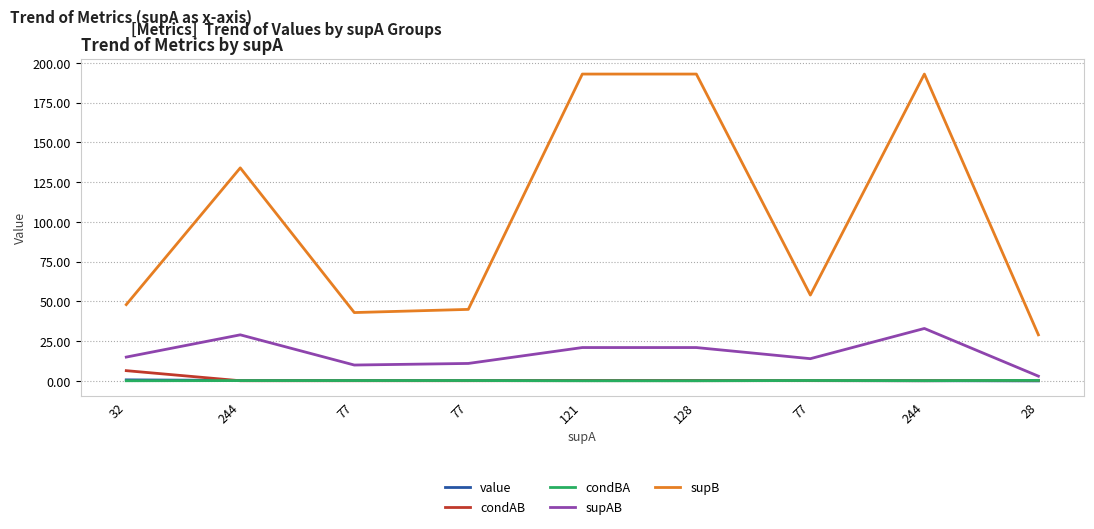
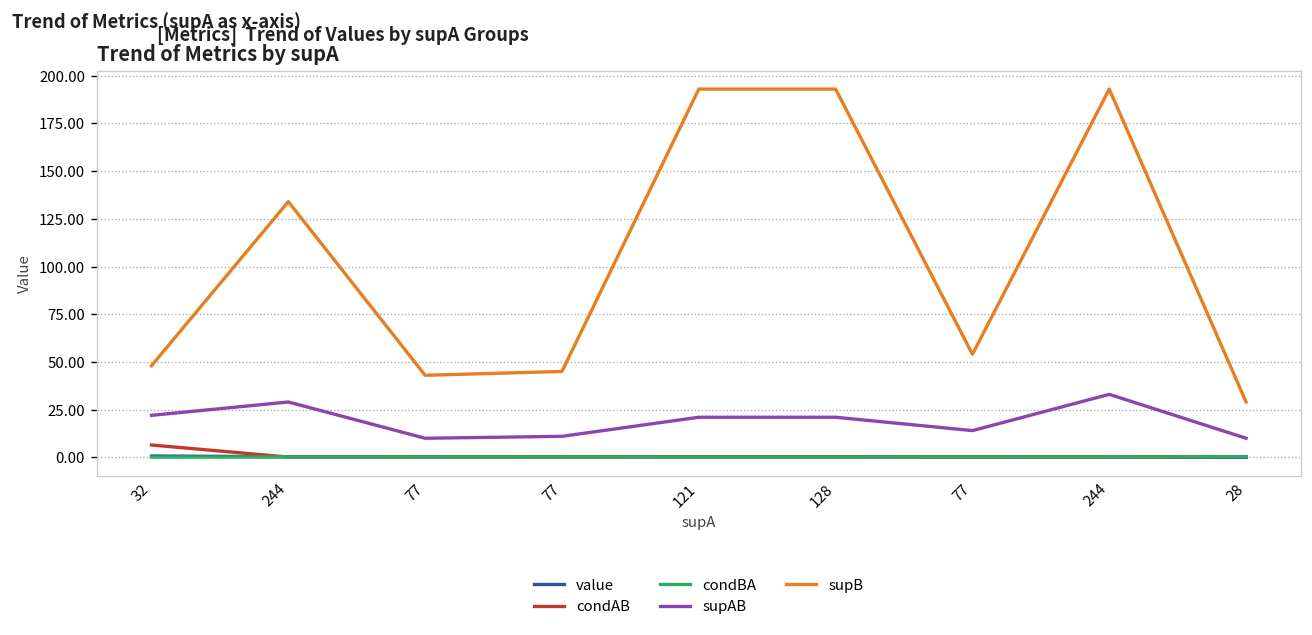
  {
    "condAB": {
      "32": 6
    },
    "supAB": {
-     "32": 15,
+     "32": 22,
      "121": 21,
      "128": 21,
-     "28": 3
+     "28": 10
    },
    "supB": {
      "32": 48,
      "121": 193,
      "128": 193,
      "28": 29
    }
  }
